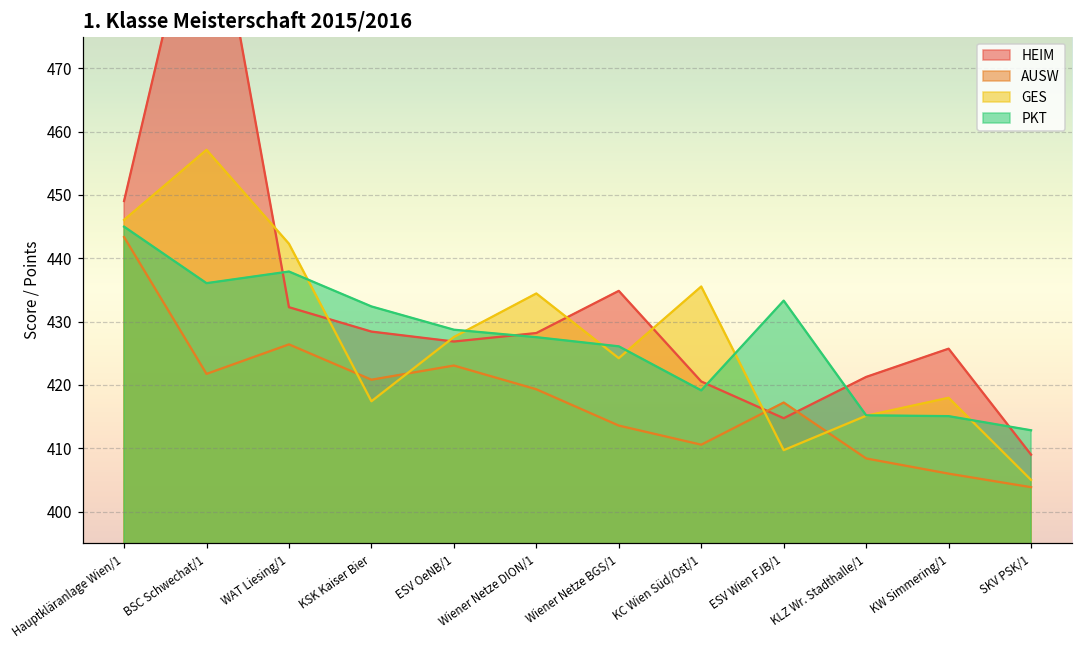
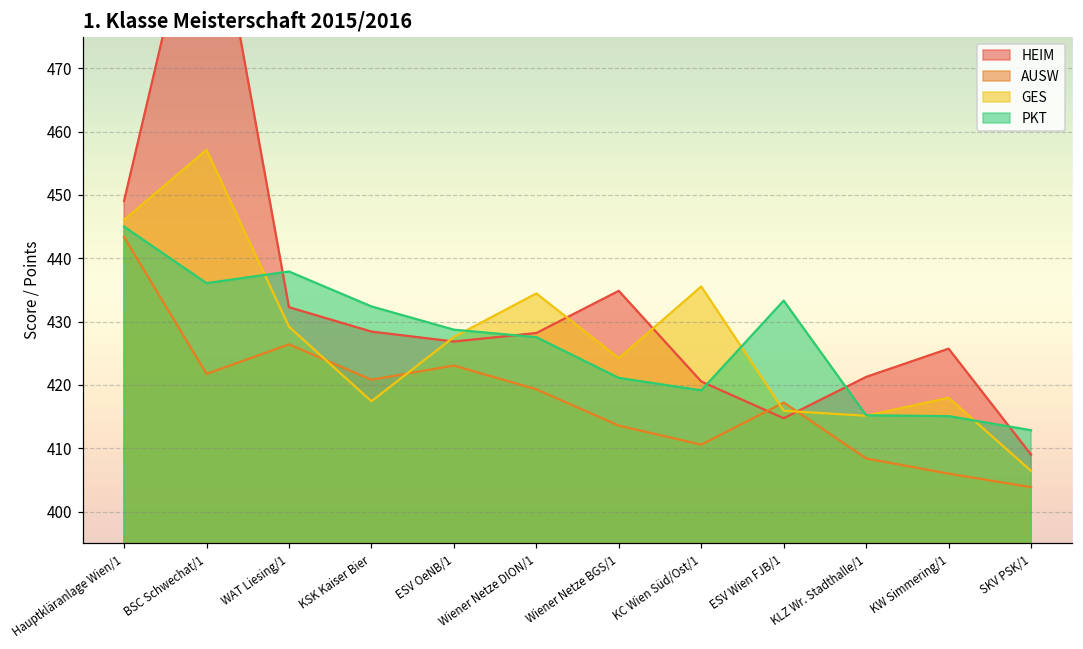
  {
    "GES": {
      "Hauptkläranlage Wien/1": 446,
      "BSC Schwechat/1": 457,
-     "WAT Liesing/1": 442,
+     "WAT Liesing/1": 429,
      "KSK Kaiser Bier": 417,
      "ESV OeNB/1": 428,
      "Wiener Netze DION/1": 434,
      "Wiener Netze BGS/1": 424,
      "KC Wien Süd/Ost/1": 436,
-     "ESV Wien FJB/1": 410,
+     "ESV Wien FJB/1": 416,
      "KW Simmering/1": 418,
-     "SKV PSK/1": 405
+     "SKV PSK/1": 406
    },
    "PKT": {
      "Hauptkläranlage Wien/1": 445,
      "BSC Schwechat/1": 436,
      "WAT Liesing/1": 438,
      "KSK Kaiser Bier": 432,
      "ESV OeNB/1": 429,
      "Wiener Netze DION/1": 428,
-     "Wiener Netze BGS/1": 426,
+     "Wiener Netze BGS/1": 421,
      "KC Wien Süd/Ost/1": 419,
      "ESV Wien FJB/1": 433,
      "KW Simmering/1": 415,
      "SKV PSK/1": 413
    }
  }
